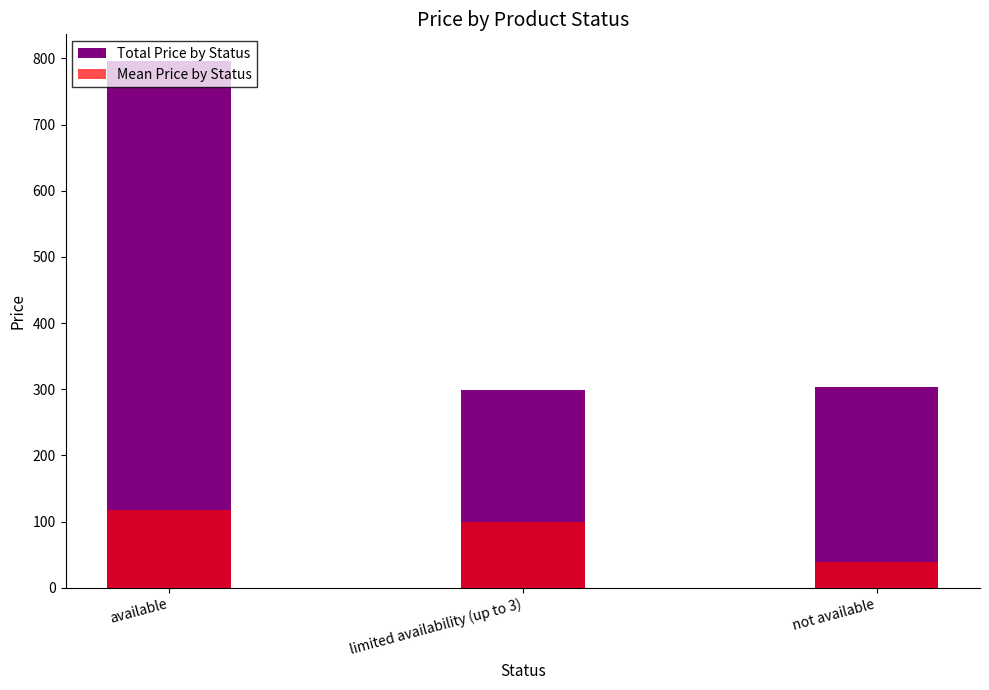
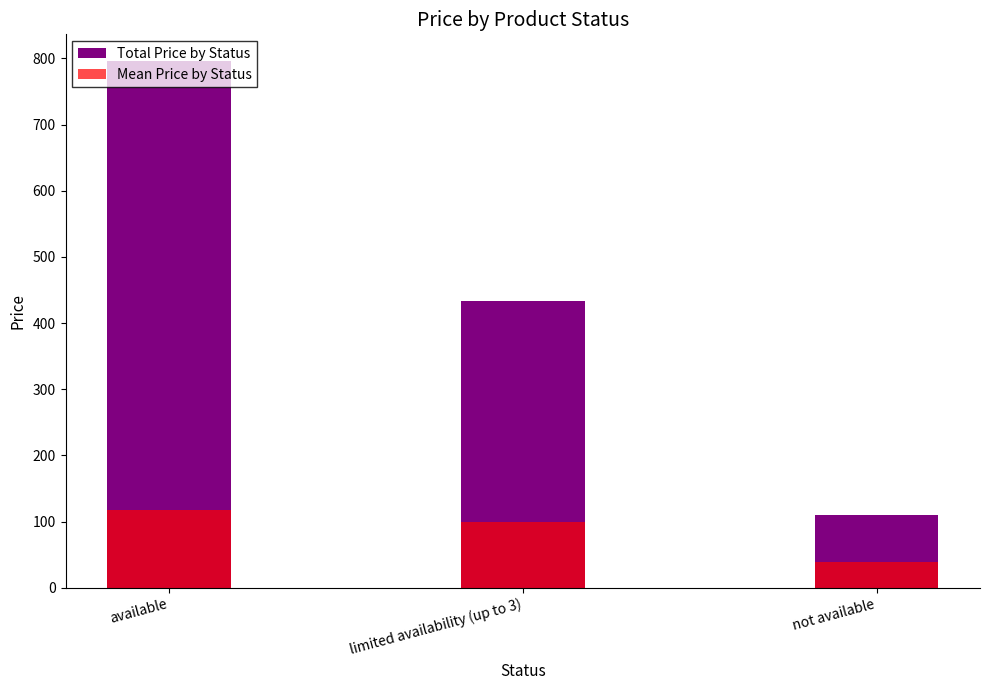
  {
    "Total Price by Status": {
-     "limited availability (up to 3)": 300,
-     "not available": 300
+     "limited availability (up to 3)": 430,
+     "not available": 110
    }
  }
